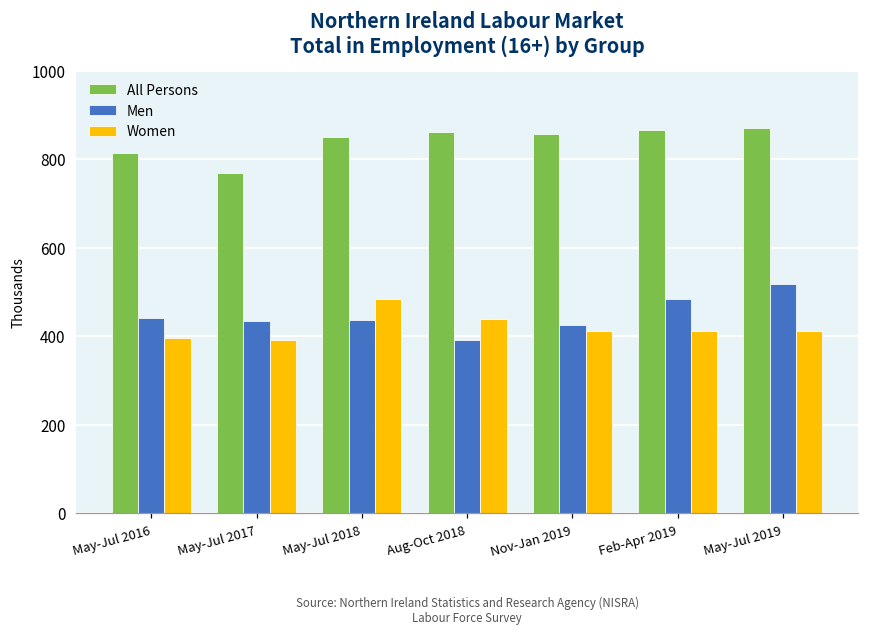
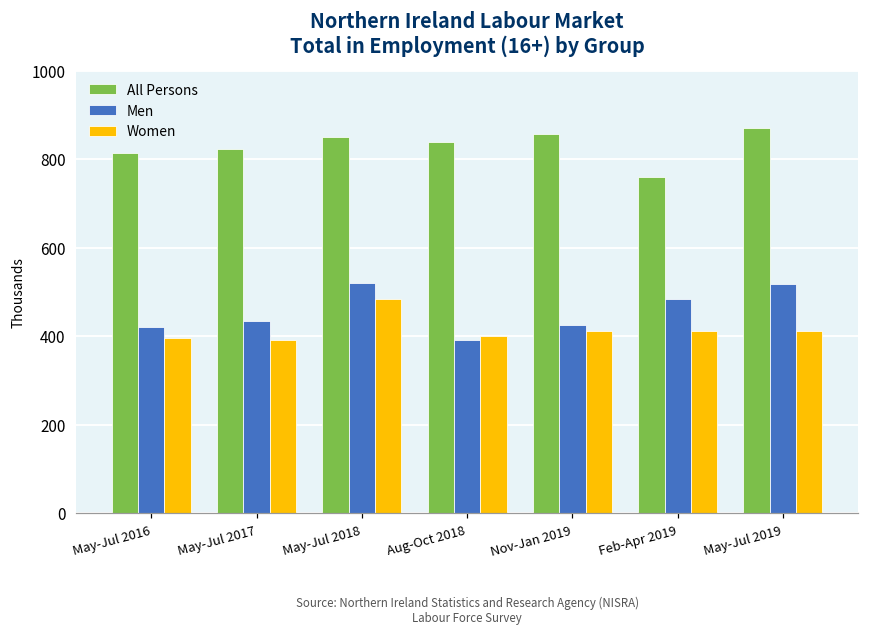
  {
    "All Persons": {
      "May-Jul 2016": 820,
-     "May-Jul 2017": 770,
+     "May-Jul 2017": 820,
      "May-Jul 2018": 850,
-     "Aug-Oct 2018": 860,
+     "Aug-Oct 2018": 840,
      "Nov-Jan 2019": 860,
-     "Feb-Apr 2019": 870,
+     "Feb-Apr 2019": 760,
      "May-Jul 2019": 870
    },
    "Men": {
-     "May-Jul 2016": 440,
+     "May-Jul 2016": 420,
      "May-Jul 2017": 430,
-     "May-Jul 2018": 440,
+     "May-Jul 2018": 520,
      "Aug-Oct 2018": 390,
      "Nov-Jan 2019": 430,
      "Feb-Apr 2019": 480,
      "May-Jul 2019": 520
    },
    "Women": {
      "May-Jul 2016": 400,
      "May-Jul 2017": 390,
      "May-Jul 2018": 490,
-     "Aug-Oct 2018": 440,
+     "Aug-Oct 2018": 400,
      "Nov-Jan 2019": 410,
      "Feb-Apr 2019": 410,
      "May-Jul 2019": 410
    }
  }
